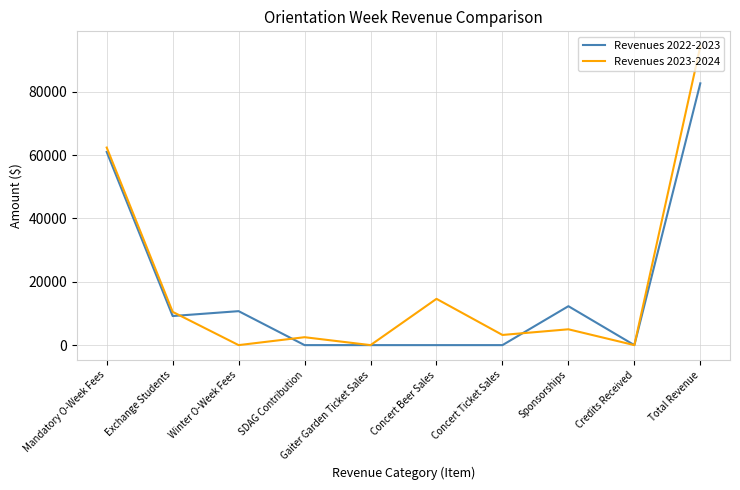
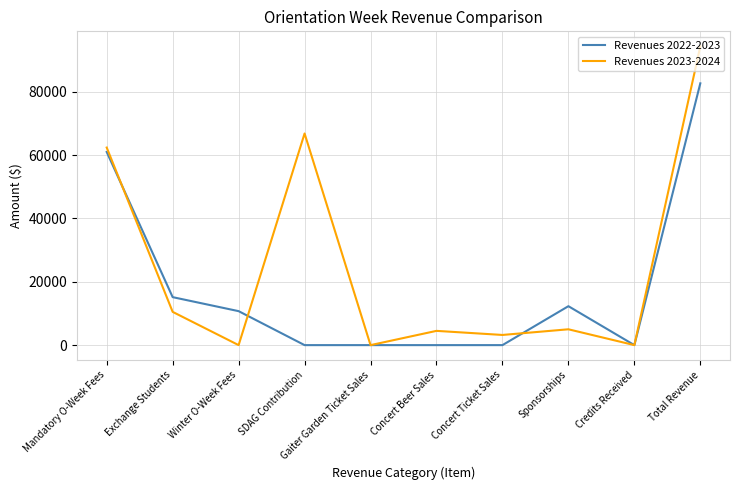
  {
    "Revenues 2022-2023": {
      "Mandatory O-Week Fees": 61000,
-     "Exchange Students": 9000,
+     "Exchange Students": 15000,
      "Winter O-Week Fees": 11000,
      "SDAG Contribution": 0,
      "Concert Beer Sales": 0,
      "Concert Ticket Sales": 0,
      "Sponsorships": 12000,
      "Total Revenue": 83000
    },
    "Revenues 2023-2024": {
      "Mandatory O-Week Fees": 62000,
      "Exchange Students": 11000,
      "Winter O-Week Fees": 0,
-     "SDAG Contribution": 3000,
-     "Concert Beer Sales": 15000,
+     "SDAG Contribution": 67000,
+     "Concert Beer Sales": 5000,
      "Concert Ticket Sales": 3000,
      "Sponsorships": 5000
    }
  }
